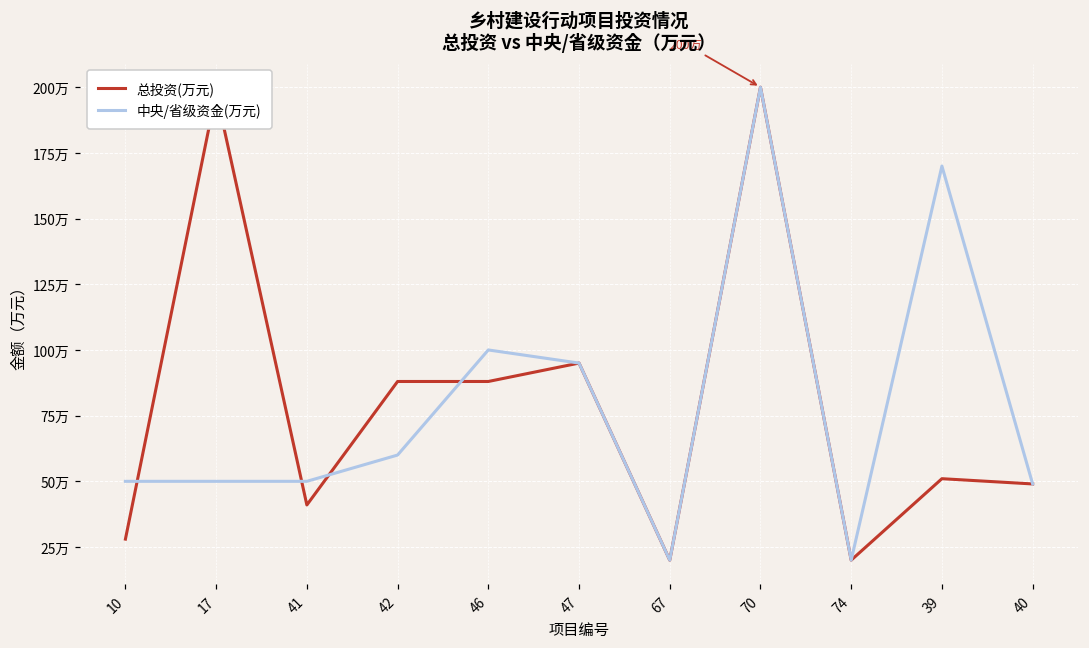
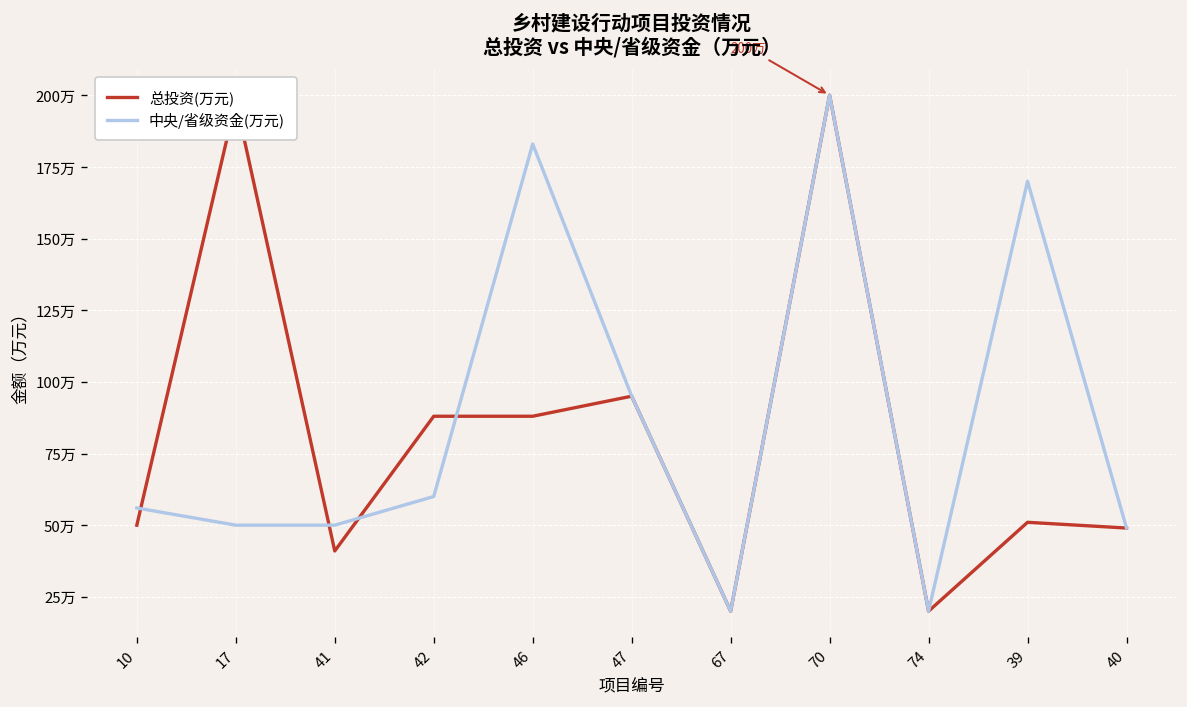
  {
    "总投资(万元)": {
-     "10": "28万",
+     "10": "50万",
      "41": "41万",
      "42": "88万",
      "46": "88万",
      "39": "51万"
    },
    "中央/省级资金(万元)": {
-     "10": "50万",
+     "10": "56万",
      "17": "50万",
      "41": "50万",
      "42": "60万",
-     "46": "100万",
+     "46": "183万",
      "39": "170万"
    }
  }
